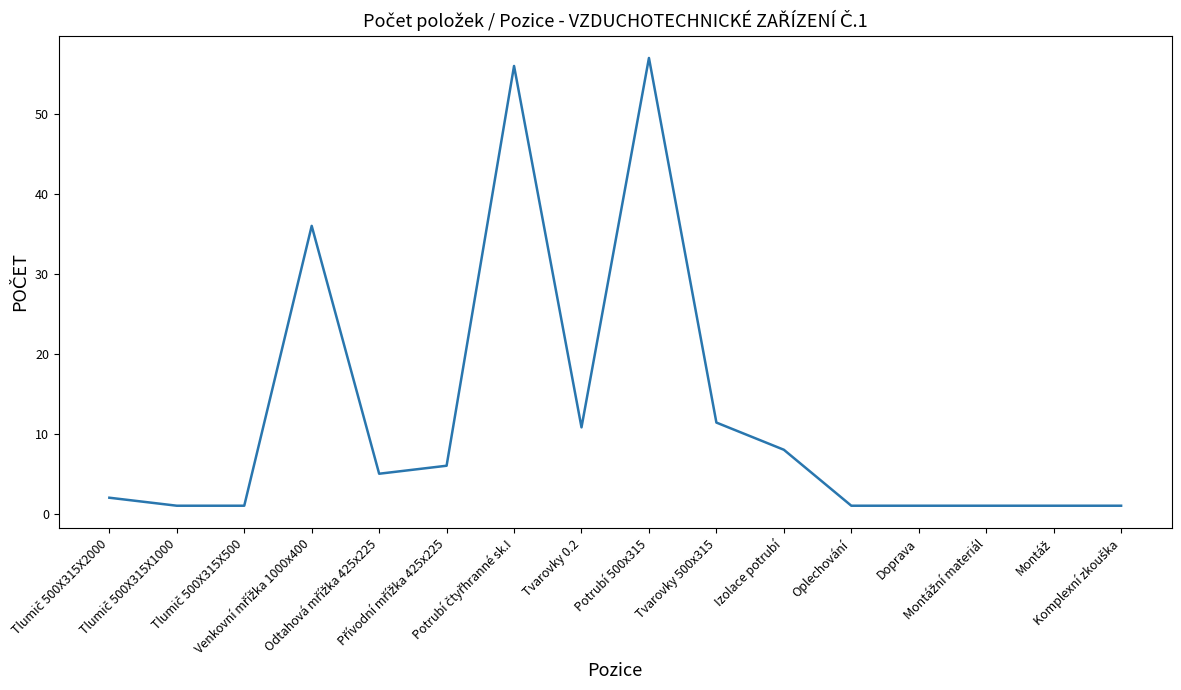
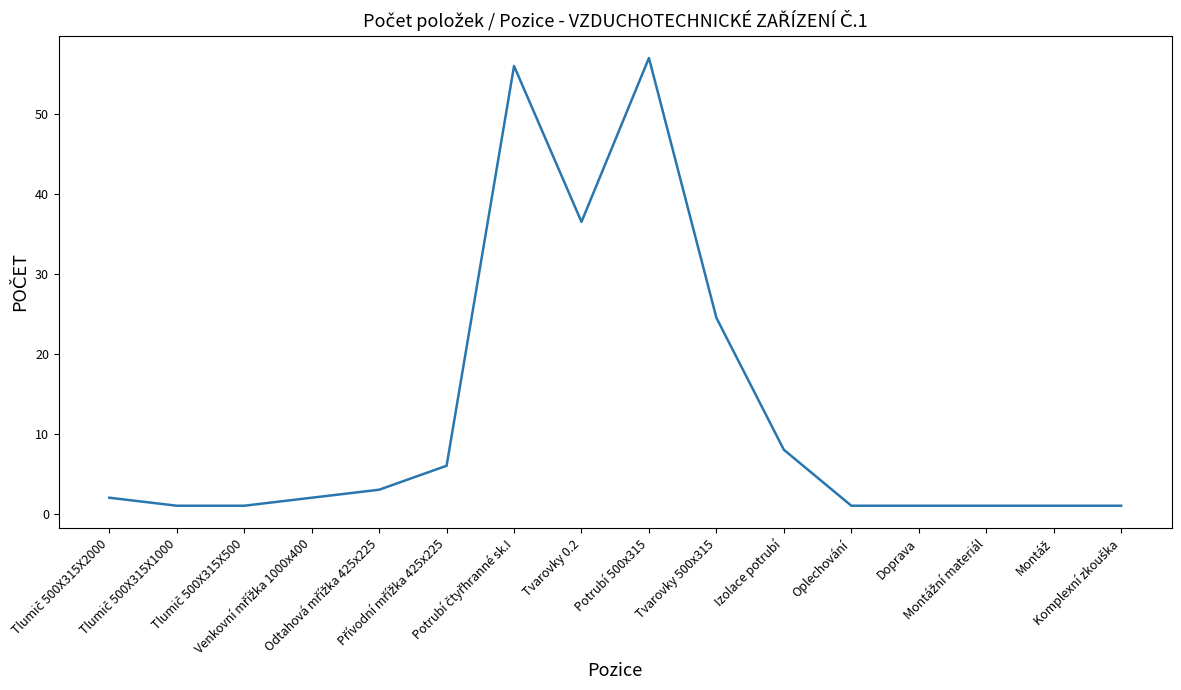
  {
    "Tlumič 500X315X2000": 2,
    "Tlumič 500X315X1000": 1,
    "Tlumič 500X315X500": 1,
-   "Venkovní mřížka 1000x400": 36,
-   "Odtahová mřížka 425x225": 5,
+   "Venkovní mřížka 1000x400": 2,
+   "Odtahová mřížka 425x225": 3,
    "Přívodní mřížka 425x225": 6,
    "Potrubí čtyřhranné sk.I": 56,
-   "Tvarovky 0.2": 11,
+   "Tvarovky 0.2": 37,
    "Potrubí 500x315": 57,
-   "Tvarovky 500x315": 11,
+   "Tvarovky 500x315": 25,
    "Izolace potrubí": 8,
    "Oplechování": 1,
    "Doprava": 1,
    "Montážní materiál": 1,
    "Montáž": 1,
    "Komplexní zkouška": 1
  }
